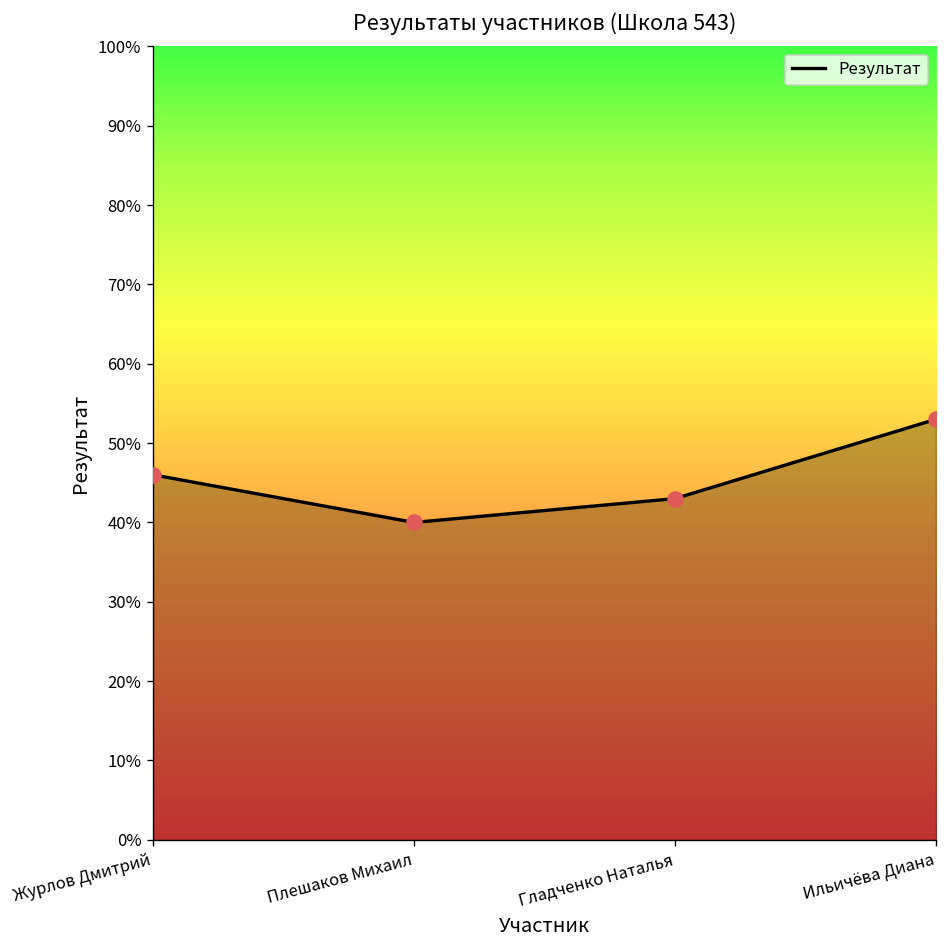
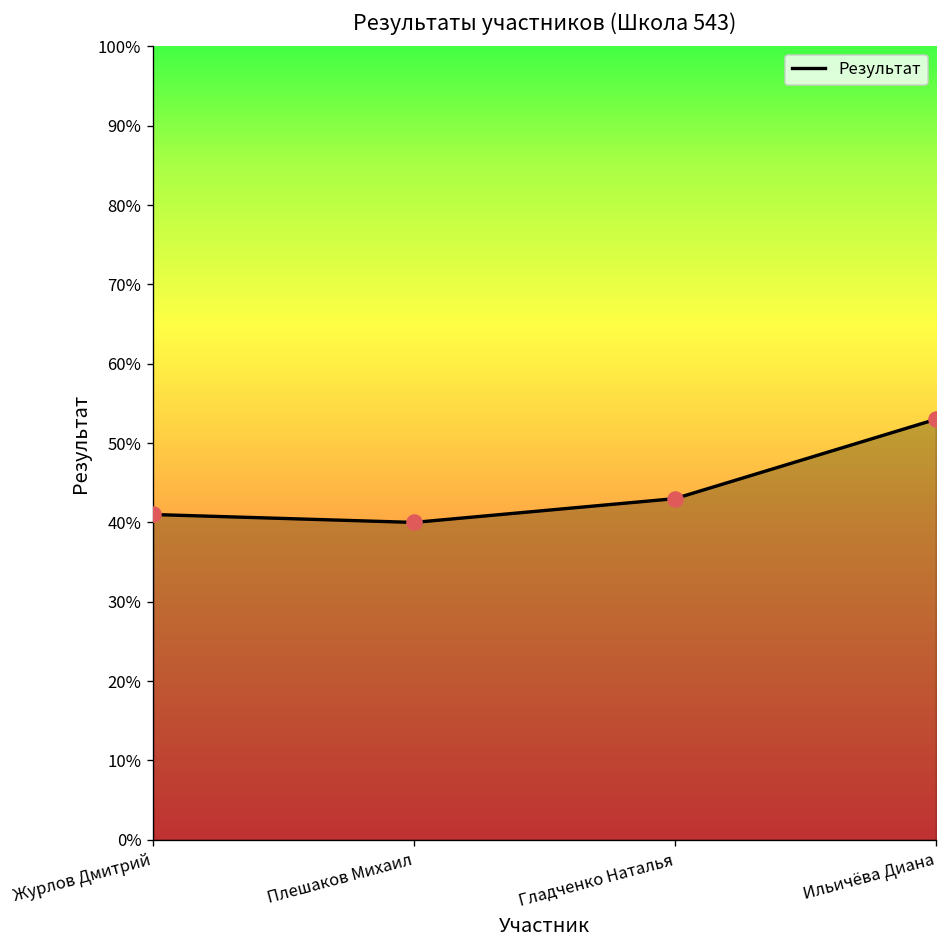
  {
-   "Журлов Дмитрий": "46%",
+   "Журлов Дмитрий": "41%",
    "Плешаков Михаил": "40%",
    "Гладченко Наталья": "43%",
    "Ильичёва Диана": "53%"
  }
